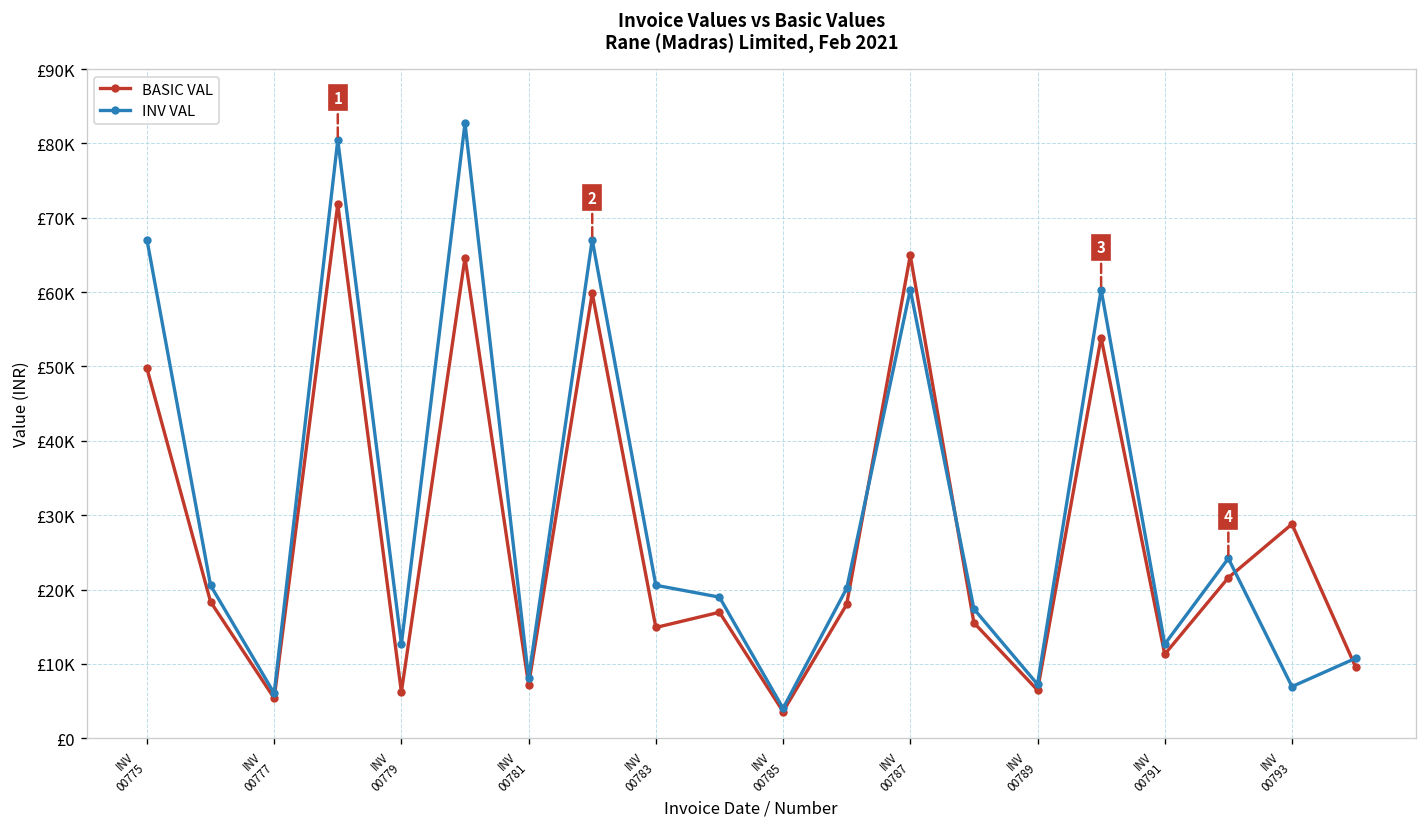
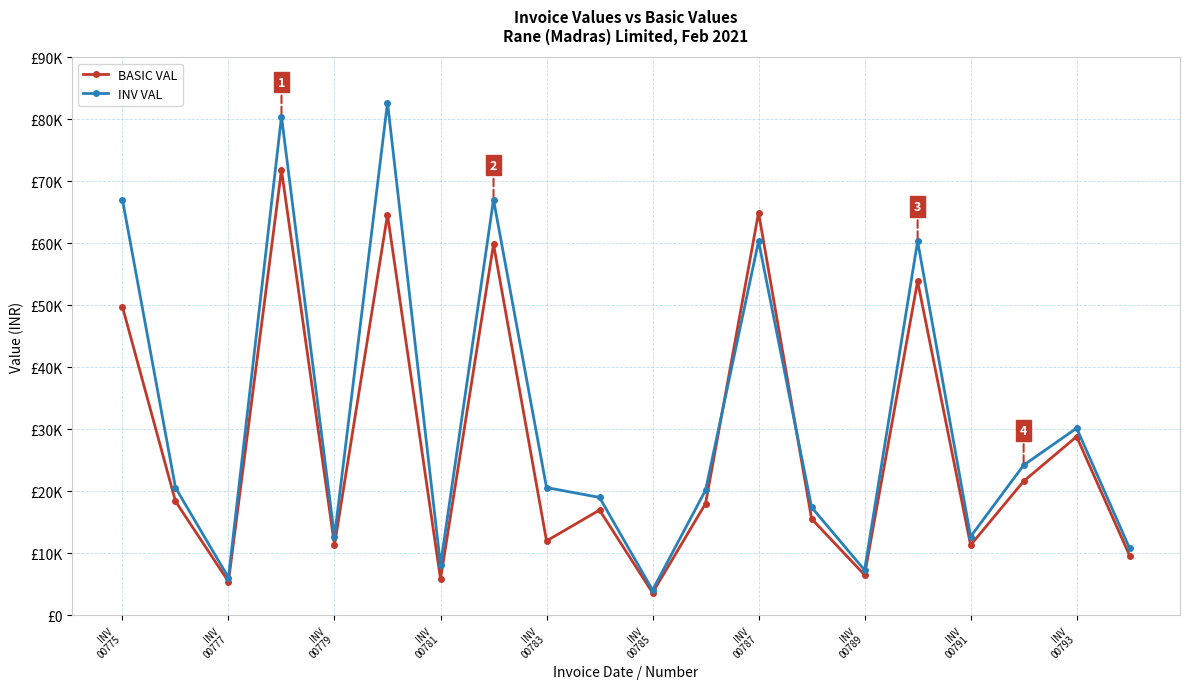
  {
    "BASIC VAL": {
      "INV 00775": "£50000",
      "INV 00777": "£5000",
-     "INV 00779": "£6000",
-     "INV 00781": "£7000",
-     "INV 00783": "£15000",
+     "INV 00779": "£11000",
+     "INV 00781": "£6000",
+     "INV 00783": "£12000",
      "INV 00785": "£4000",
      "INV 00787": "£65000",
      "INV 00789": "£6000",
      "INV 00791": "£11000",
      "INV 00793": "£29000"
    },
    "INV VAL": {
      "INV 00775": "£67000",
      "INV 00777": "£6000",
      "INV 00779": "£13000",
      "INV 00781": "£8000",
      "INV 00783": "£21000",
      "INV 00785": "£4000",
      "INV 00787": "£60000",
      "INV 00789": "£7000",
      "INV 00791": "£13000",
-     "INV 00793": "£7000"
+     "INV 00793": "£30000"
    }
  }
